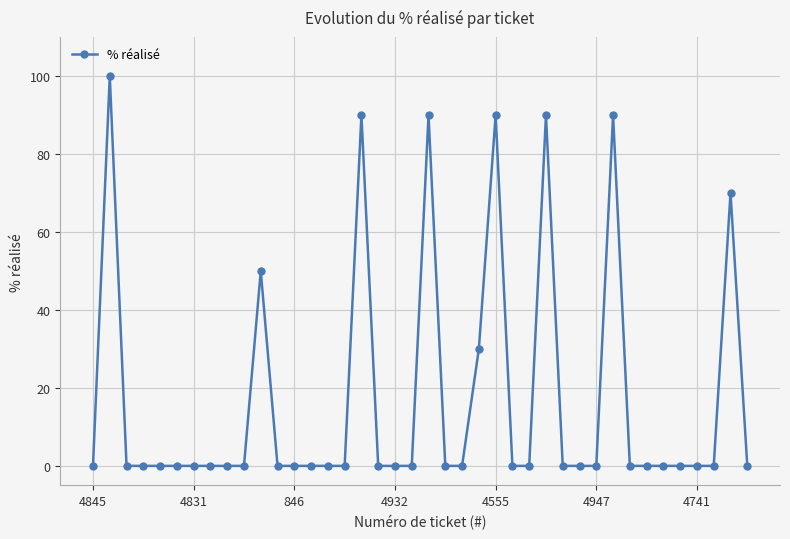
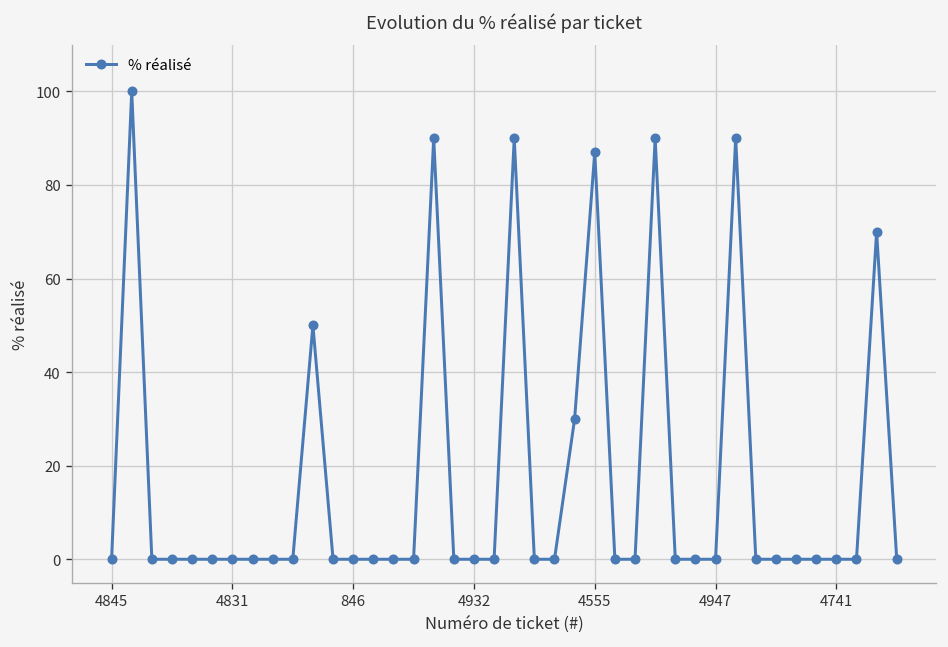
  {
    "4845": 0,
    "4831": 0,
    "846": 0,
    "4932": 0,
-   "4555": 90,
+   "4555": 87,
    "4947": 0,
    "4741": 0
  }
